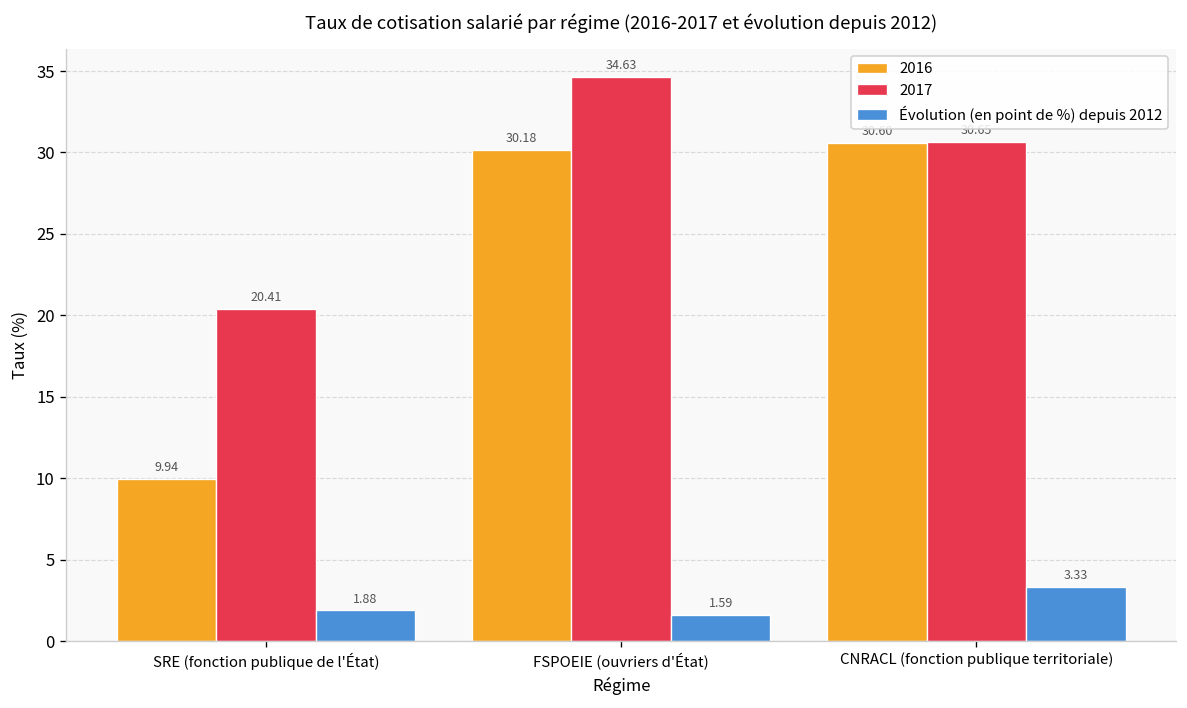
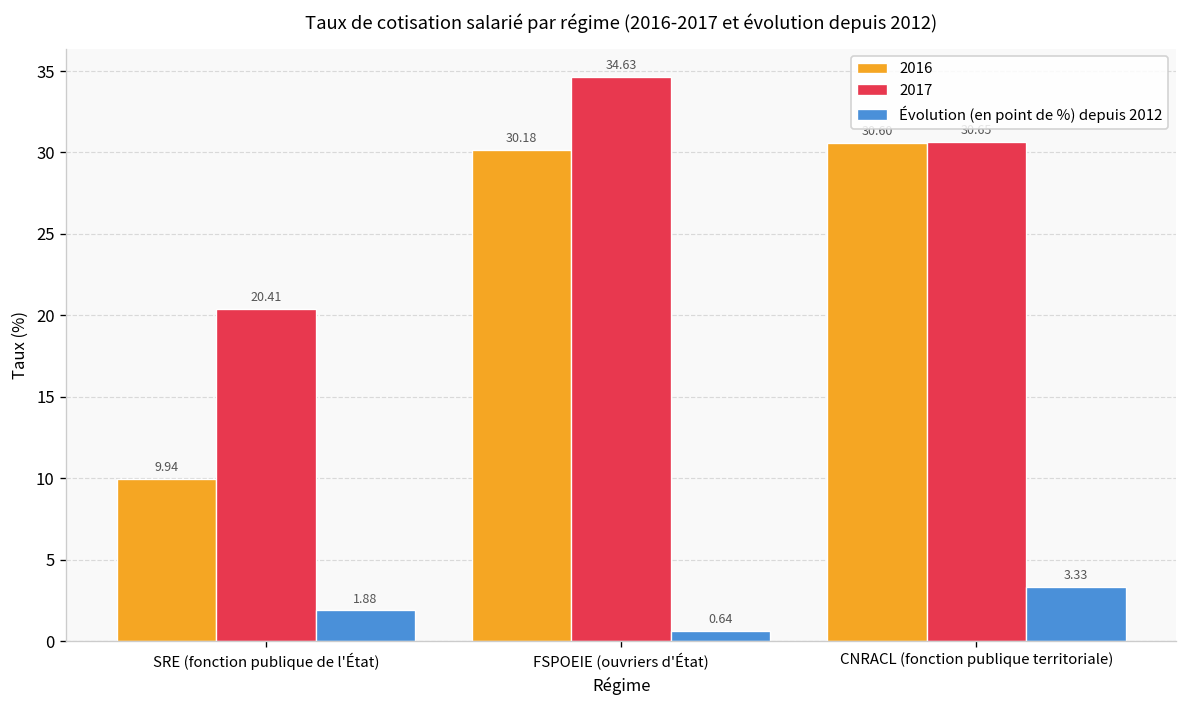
  {
    "2016": {
      "SRE (fonction publique de l'État)": 9.94,
      "FSPOEIE (ouvriers d'État)": 30.18
    },
    "2017": {
      "SRE (fonction publique de l'État)": 20.41,
      "FSPOEIE (ouvriers d'État)": 34.63
    },
    "Évolution (en point de %) depuis 2012": {
      "SRE (fonction publique de l'État)": 1.88,
-     "FSPOEIE (ouvriers d'État)": 1.59,
+     "FSPOEIE (ouvriers d'État)": 0.64,
      "CNRACL (fonction publique territoriale)": 3.33
    }
  }
